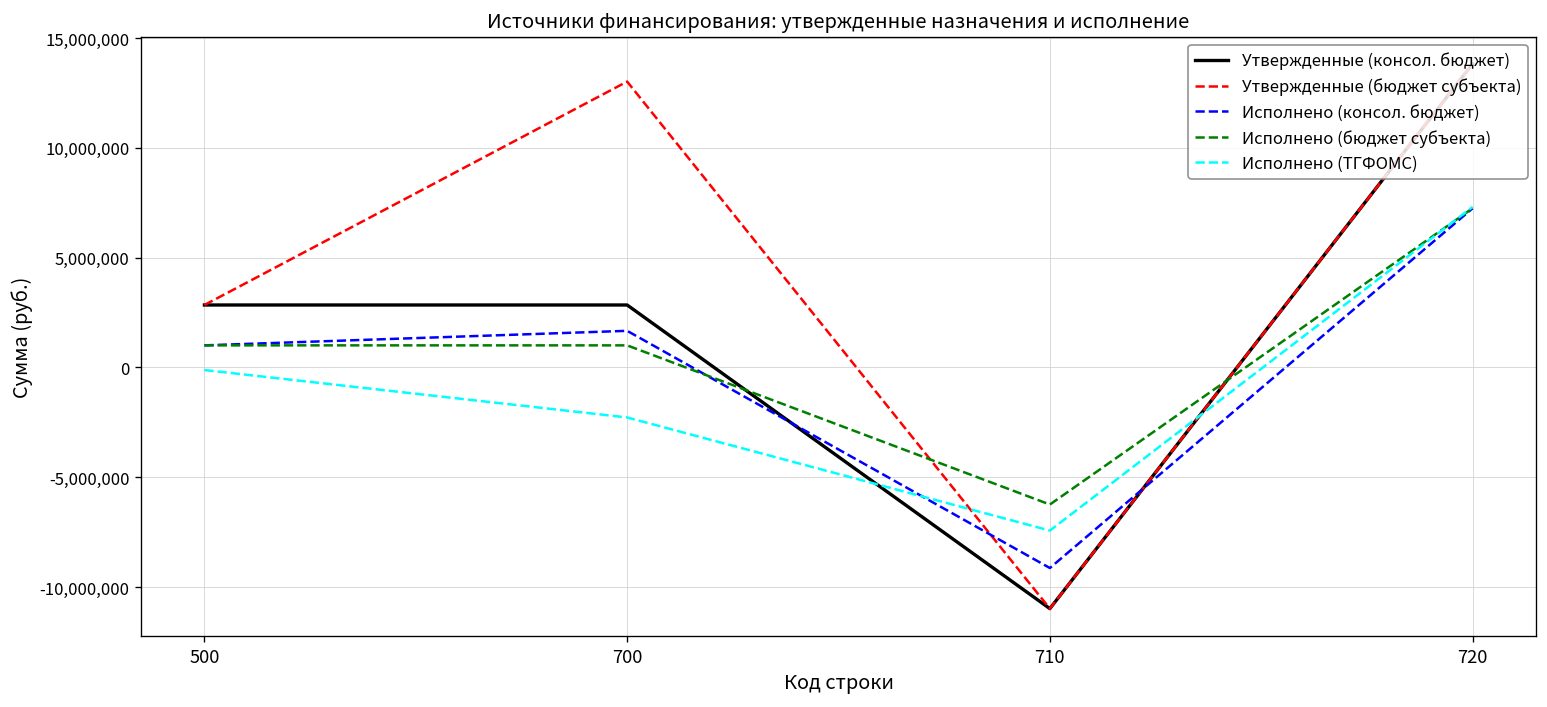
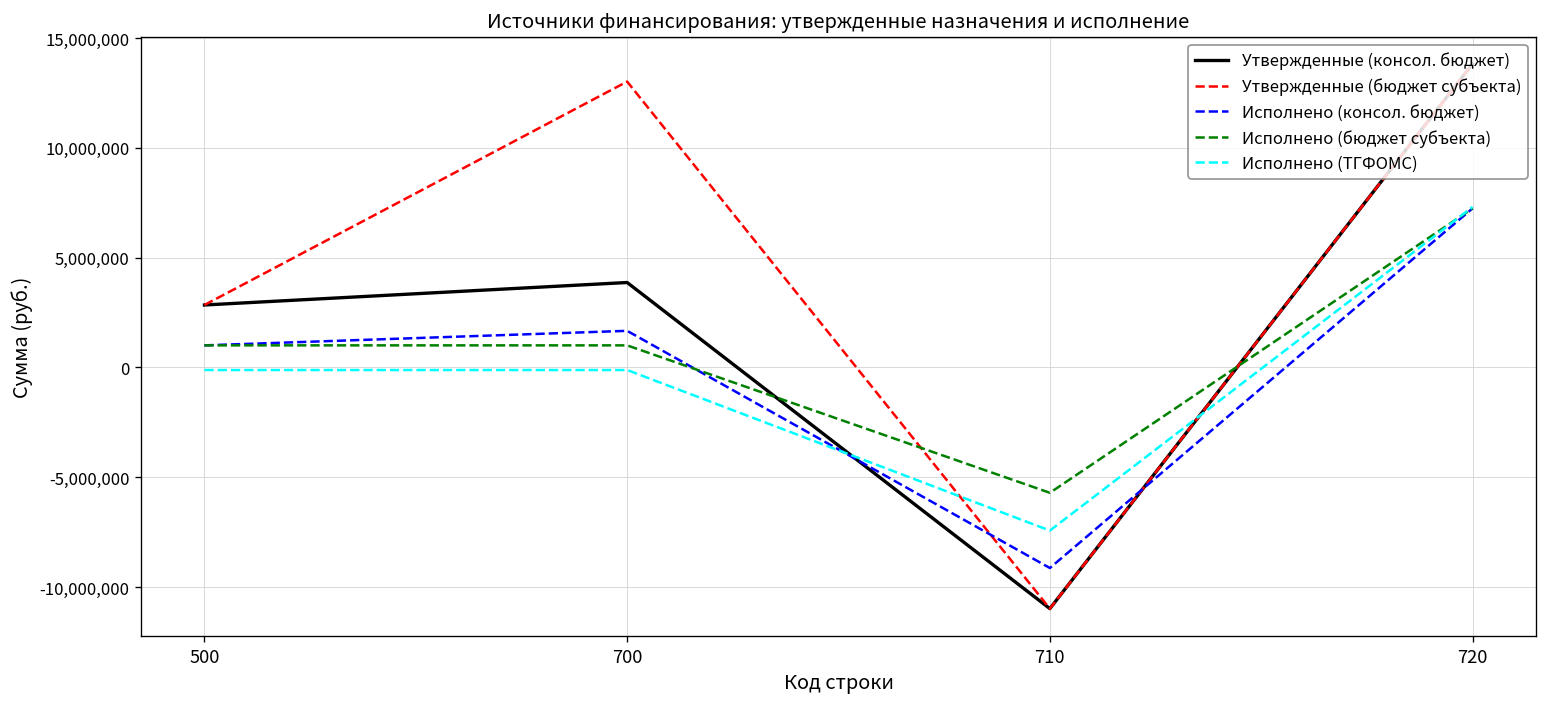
  {
    "Утвержденные (консол. бюджет)": {
-     "700": "2,800,000"
+     "700": "3,900,000"
    },
    "Утвержденные (бюджет субъекта)": {
      "700": "13,000,000"
    },
    "Исполнено (консол. бюджет)": {
      "700": "1,700,000",
      "710": "-9,100,000"
    },
    "Исполнено (бюджет субъекта)": {
      "700": "1,000,000",
-     "710": "-6,200,000"
+     "710": "-5,700,000"
    },
    "Исполнено (ТГФОМС)": {
      "500": "-100,000",
-     "700": "-2,300,000",
+     "700": "-100,000",
      "710": "-7,400,000"
    }
  }
